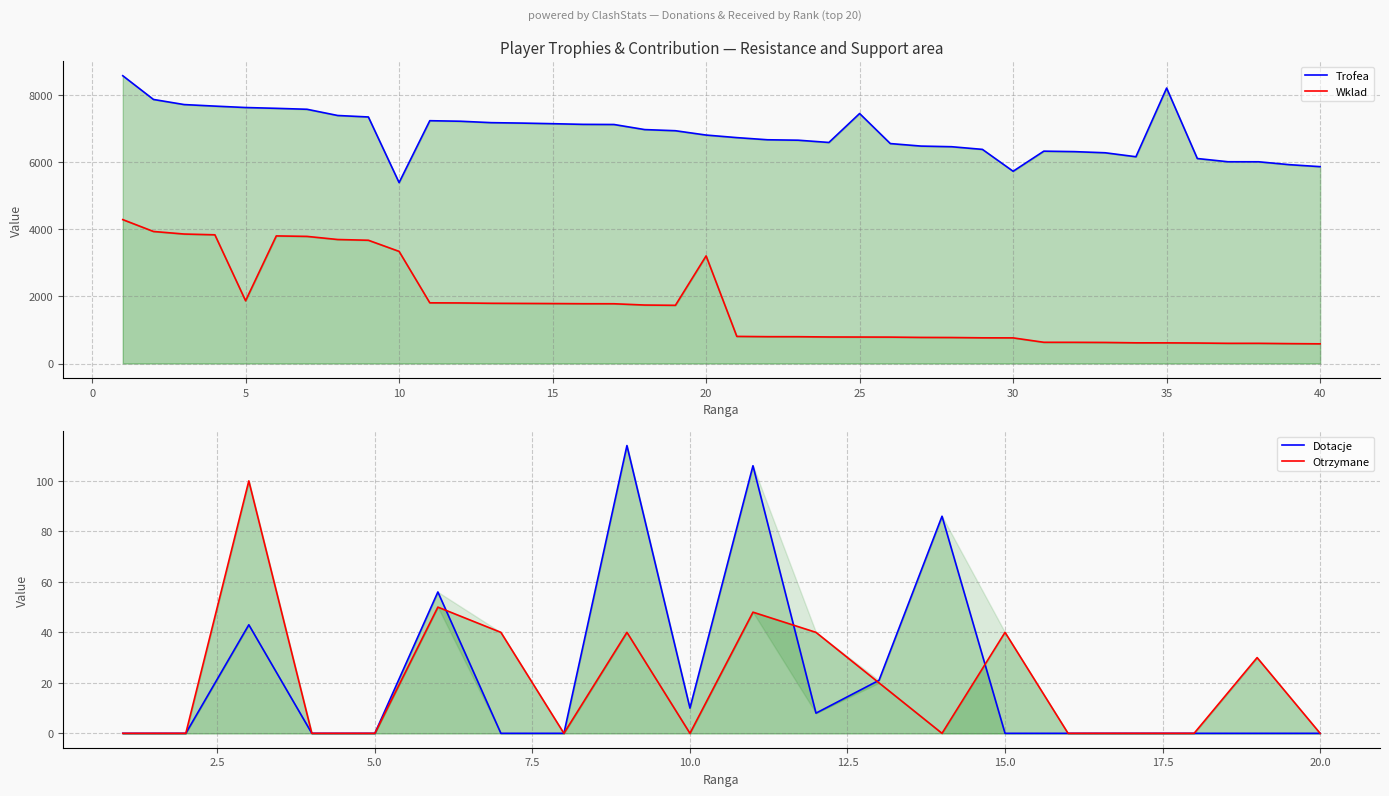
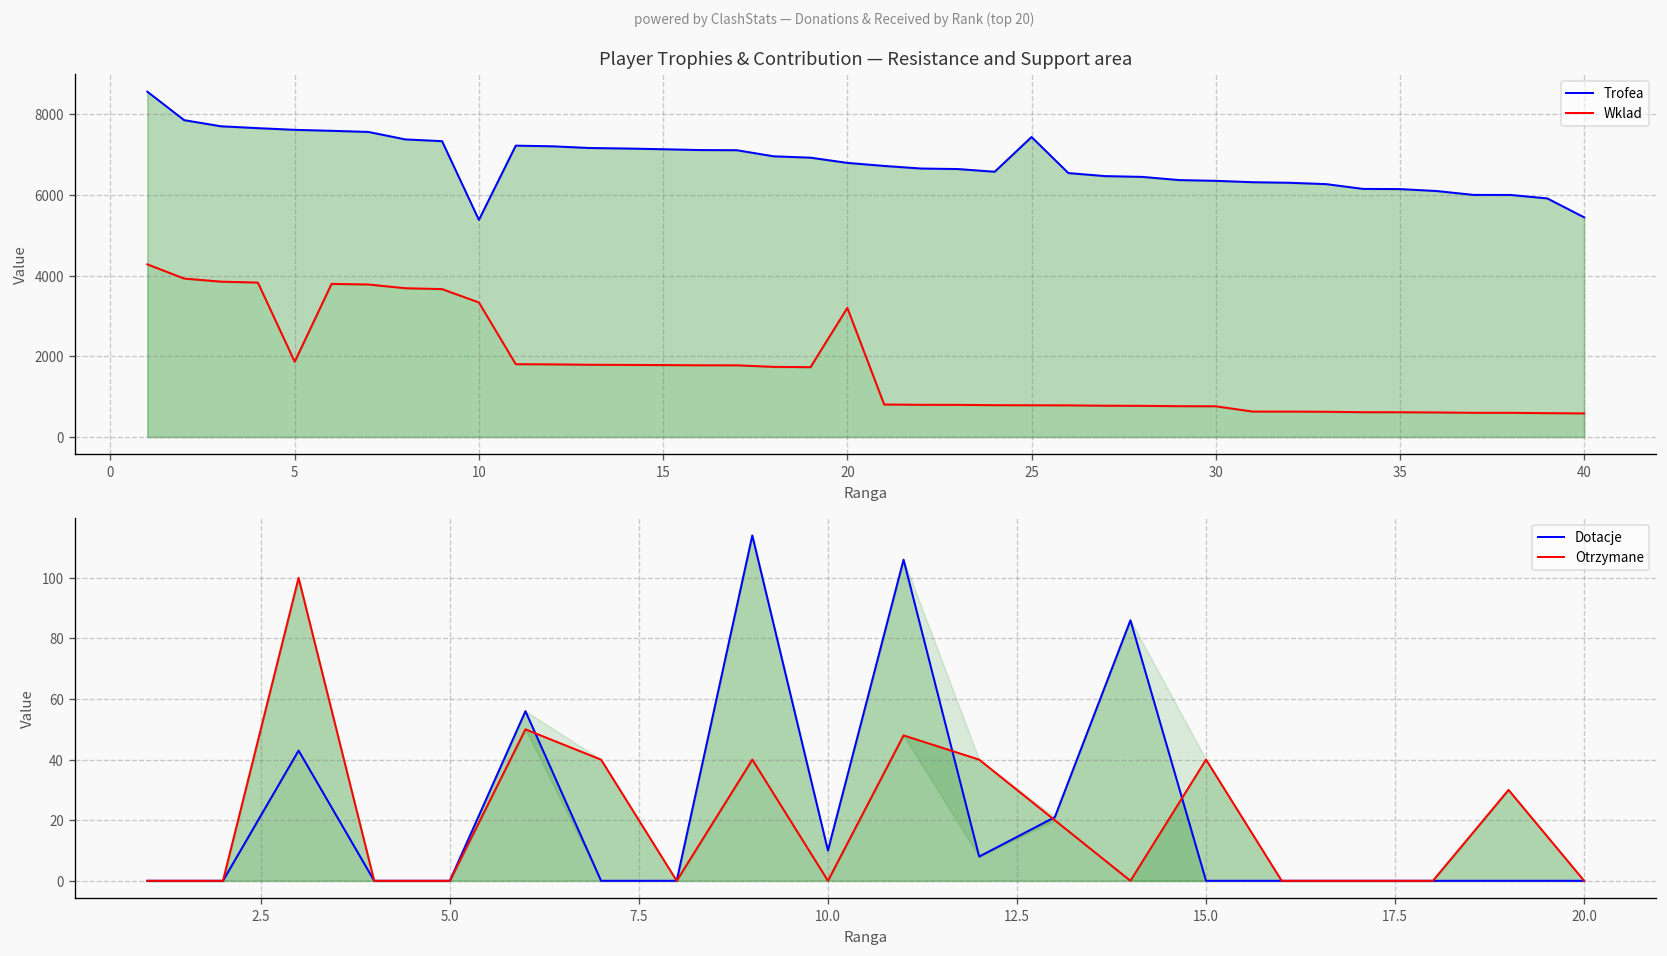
  {
    "Player Trophies & Contribution — Resistance and Support area": {
      "Trofea": {
        "5": 7600,
        "10": 5400,
        "15": 7100,
        "20": 6800,
        "25": 7400,
-       "30": 5700,
-       "35": 8200,
-       "40": 5900
+       "30": 6400,
+       "35": 6100,
+       "40": 5400
      },
      "Wklad": {
        "5": 1900,
        "10": 3300,
        "15": 1800,
        "20": 3200,
        "25": 800,
        "30": 800,
        "35": 600,
        "40": 600
      }
    }
  }
